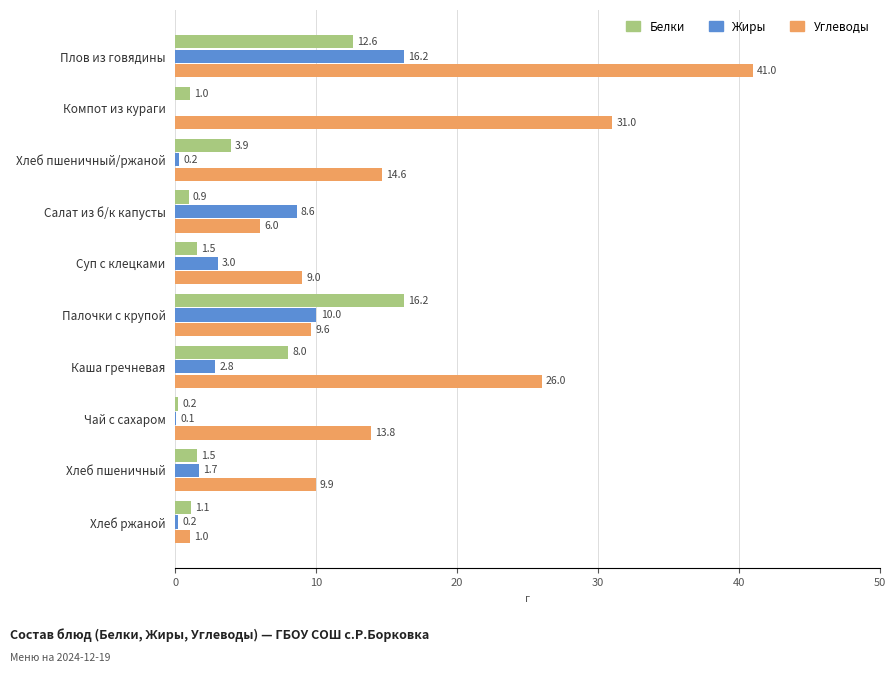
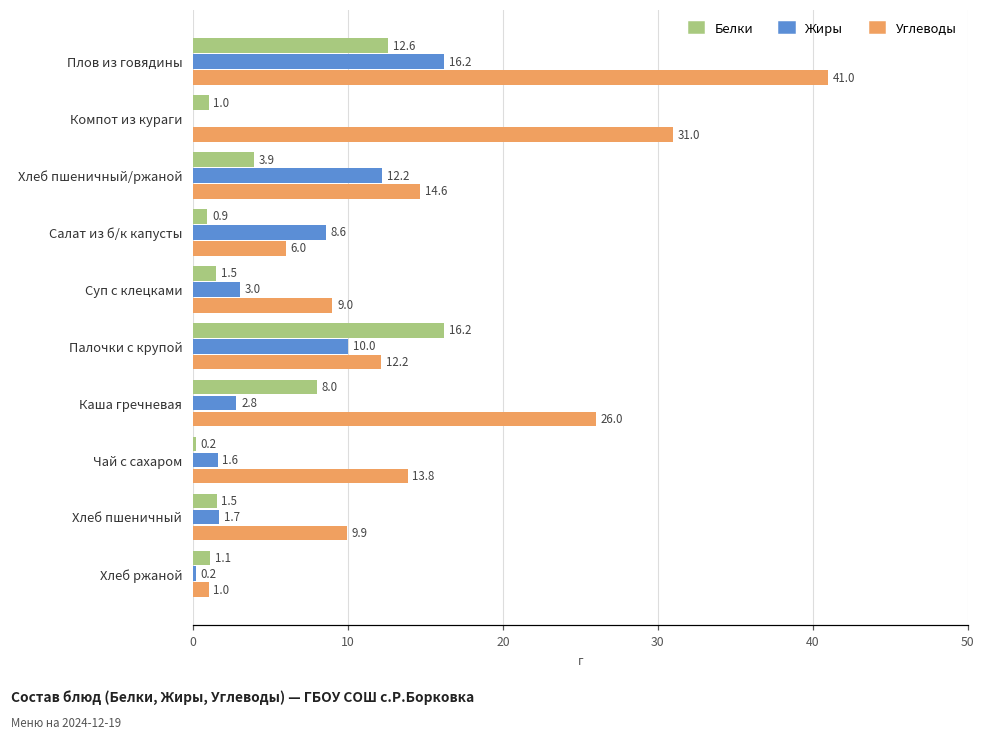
  {
    "Белки": {
      "Плов из говядины": 12.6,
      "Компот из кураги": 1.0,
      "Хлеб пшеничный/ржаной": 3.9,
      "Салат из б/к капусты": 0.9,
      "Суп с клецками": 1.5,
      "Палочки с крупой": 16.2,
      "Каша гречневая": 8.0,
      "Чай с сахаром": 0.2,
      "Хлеб пшеничный": 1.5,
      "Хлеб ржаной": 1.1
    },
    "Жиры": {
      "Плов из говядины": 16.2,
-     "Хлеб пшеничный/ржаной": 0.2,
+     "Хлеб пшеничный/ржаной": 12.2,
      "Салат из б/к капусты": 8.6,
      "Суп с клецками": 3.0,
      "Палочки с крупой": 10.0,
      "Каша гречневая": 2.8,
-     "Чай с сахаром": 0.1,
+     "Чай с сахаром": 1.6,
      "Хлеб пшеничный": 1.7,
      "Хлеб ржаной": 0.2
    },
    "Углеводы": {
      "Плов из говядины": 41.0,
      "Компот из кураги": 31.0,
      "Хлеб пшеничный/ржаной": 14.6,
      "Салат из б/к капусты": 6.0,
      "Суп с клецками": 9.0,
-     "Палочки с крупой": 9.6,
+     "Палочки с крупой": 12.2,
      "Каша гречневая": 26.0,
      "Чай с сахаром": 13.8,
      "Хлеб пшеничный": 9.9,
      "Хлеб ржаной": 1.0
    }
  }
